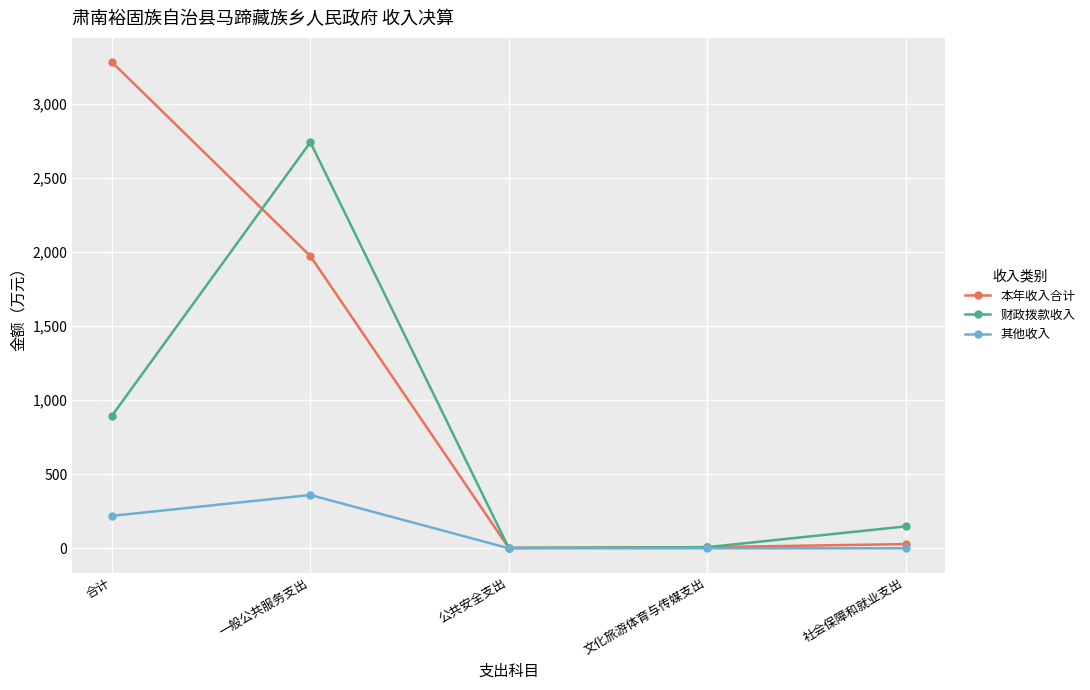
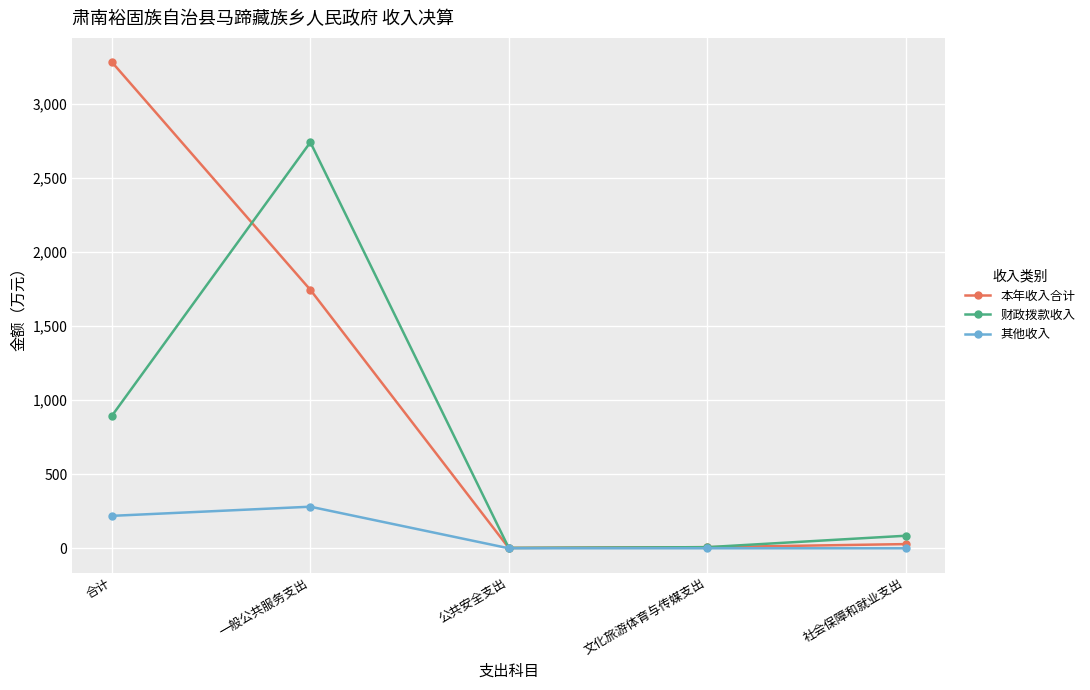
  {
    "本年收入合计": {
      "合计": "3,280",
-     "一般公共服务支出": "1,970",
+     "一般公共服务支出": "1,750",
      "社会保障和就业支出": "30"
    },
    "财政拨款收入": {
      "合计": "900",
      "一般公共服务支出": "2,740",
-     "社会保障和就业支出": "150"
+     "社会保障和就业支出": "80"
    },
    "其他收入": {
      "合计": "220",
-     "一般公共服务支出": "360",
+     "一般公共服务支出": "280",
      "社会保障和就业支出": "0"
    }
  }
